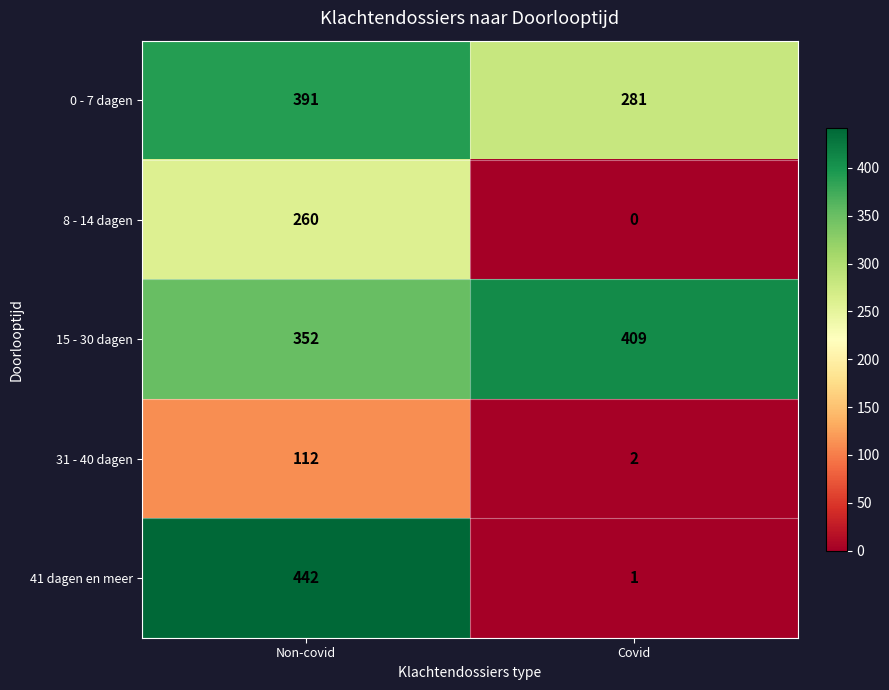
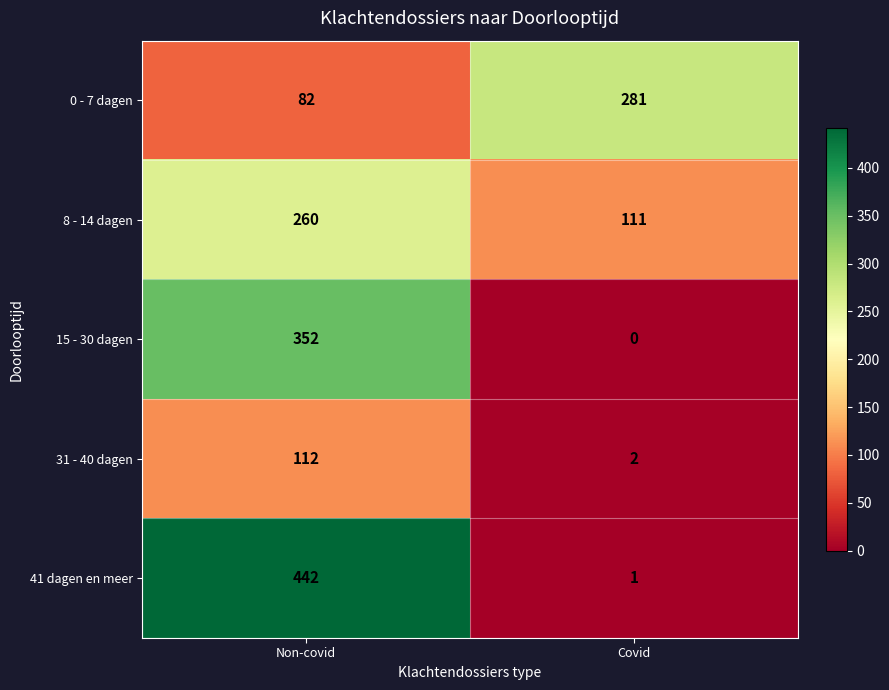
  {
    "0 - 7 dagen": {
-     "Non-covid": 391,
+     "Non-covid": 82,
      "Covid": 281
    },
    "8 - 14 dagen": {
      "Non-covid": 260,
-     "Covid": 0
+     "Covid": 111
    },
    "15 - 30 dagen": {
      "Non-covid": 352,
-     "Covid": 409
+     "Covid": 0
    },
    "31 - 40 dagen": {
      "Non-covid": 112,
      "Covid": 2
    },
    "41 dagen en meer": {
      "Non-covid": 442,
      "Covid": 1
    }
  }
